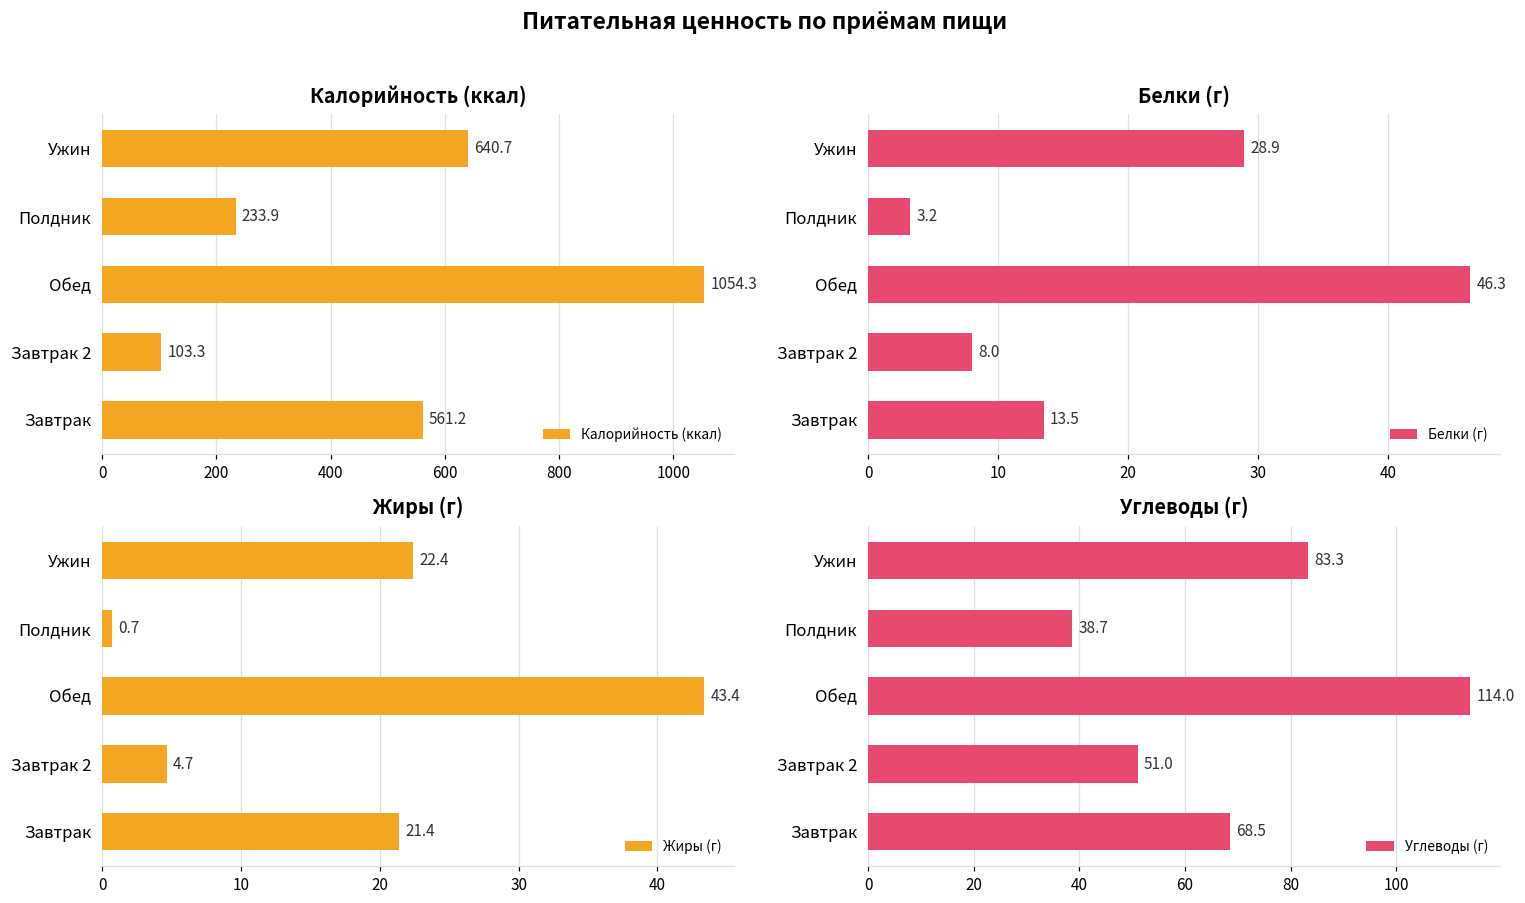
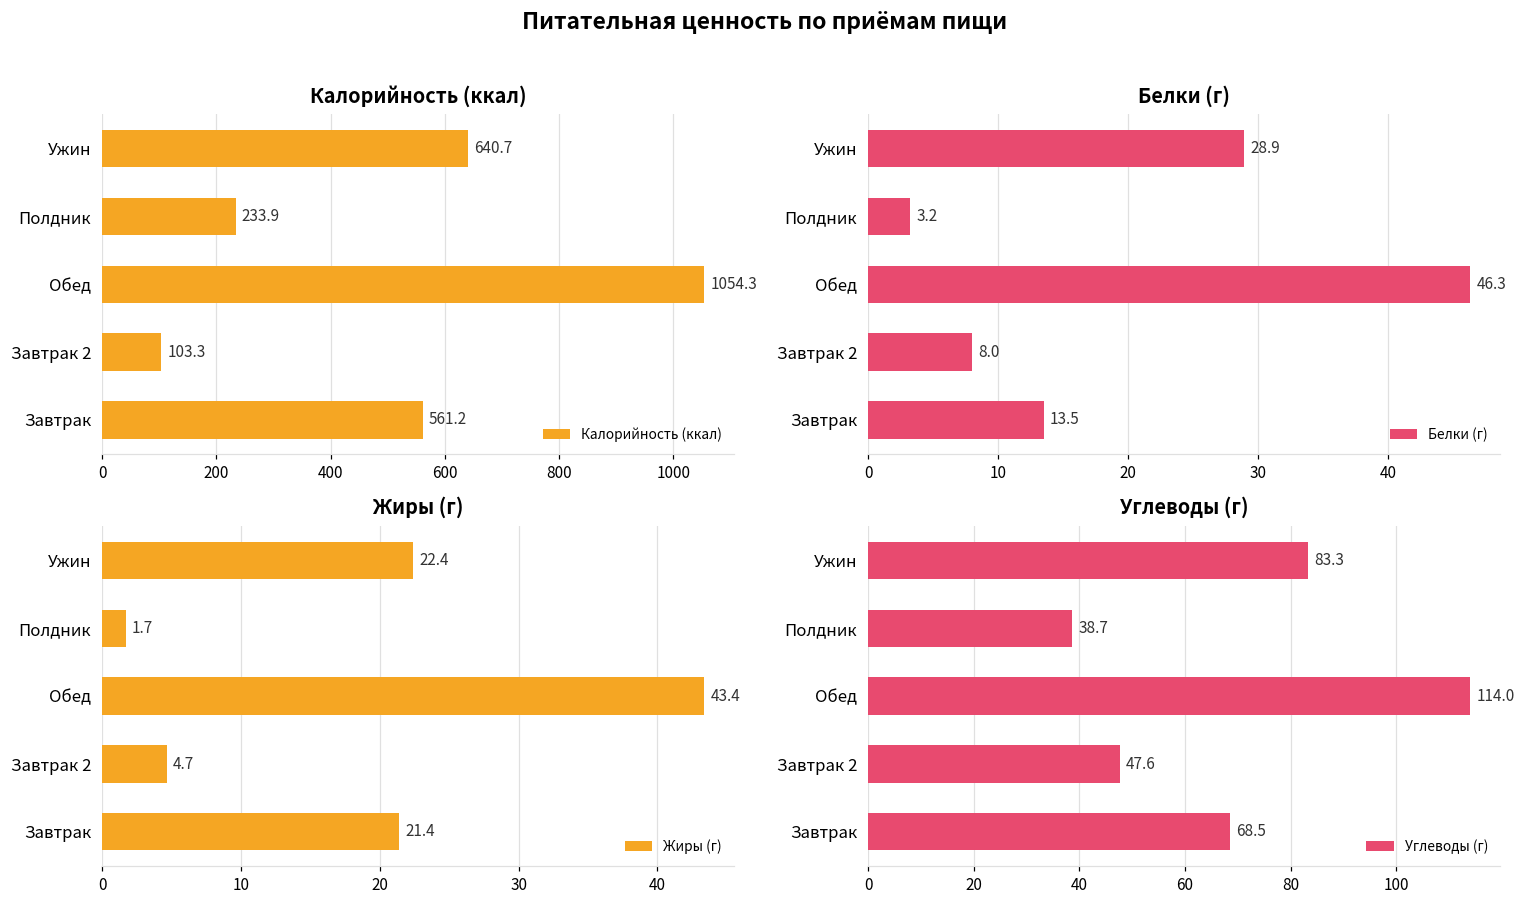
  {
    "Калорийность (ккал)": {
      "Ужин": 640.7,
      "Полдник": 233.9,
      "Обед": 1054.3,
      "Завтрак 2": 103.3,
      "Завтрак": 561.2
    },
    "Белки (г)": {
      "Ужин": 28.9,
      "Полдник": 3.2,
      "Обед": 46.3,
      "Завтрак 2": 8.0,
      "Завтрак": 13.5
    },
    "Жиры (г)": {
      "Ужин": 22.4,
-     "Полдник": 0.7,
+     "Полдник": 1.7,
      "Обед": 43.4,
      "Завтрак 2": 4.7,
      "Завтрак": 21.4
    },
    "Углеводы (г)": {
      "Ужин": 83.3,
      "Полдник": 38.7,
      "Обед": 114.0,
-     "Завтрак 2": 51.0,
+     "Завтрак 2": 47.6,
      "Завтрак": 68.5
    }
  }
